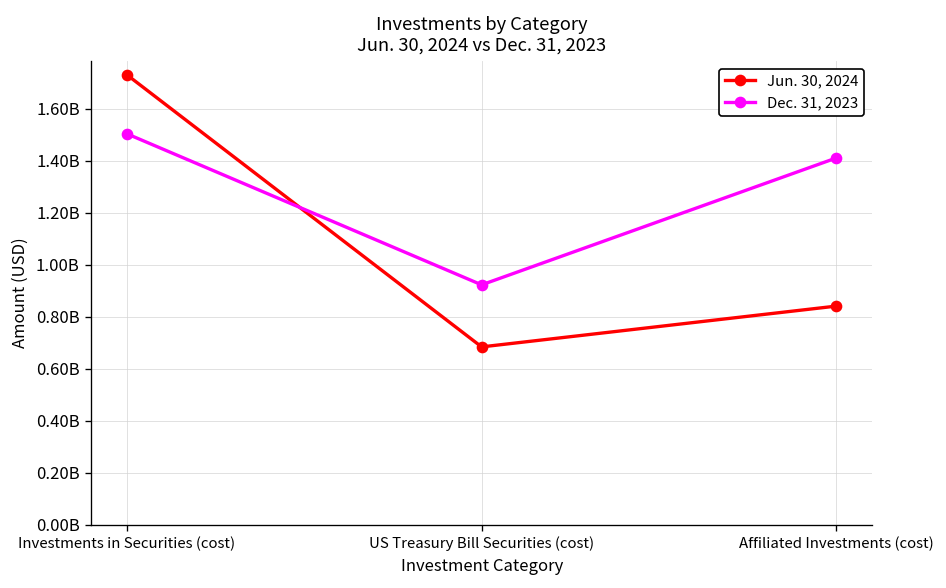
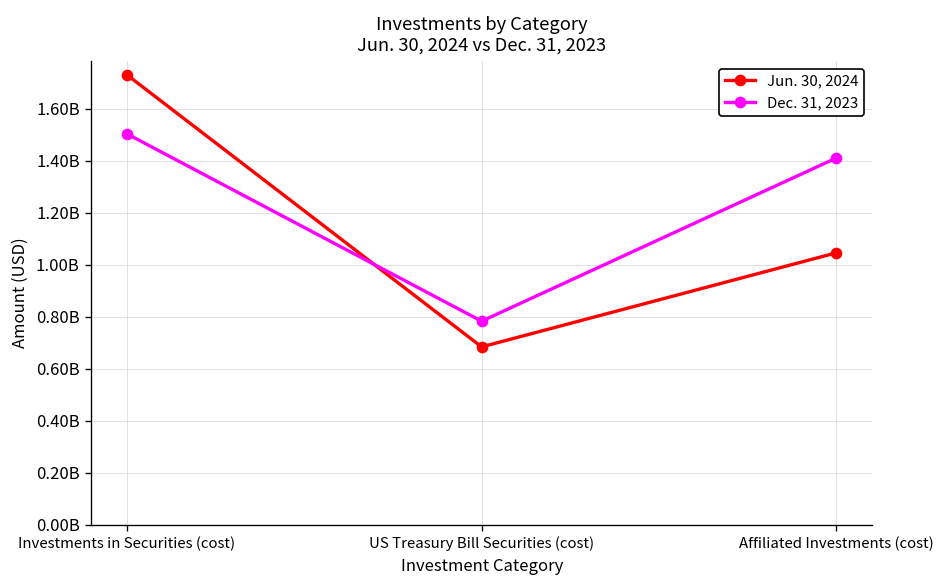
  {
    "Jun. 30, 2024": {
      "Investments in Securities (cost)": 1730000000,
      "US Treasury Bill Securities (cost)": 680000000,
-     "Affiliated Investments (cost)": 840000000
+     "Affiliated Investments (cost)": 1050000000
    },
    "Dec. 31, 2023": {
      "Investments in Securities (cost)": 1500000000,
-     "US Treasury Bill Securities (cost)": 920000000,
+     "US Treasury Bill Securities (cost)": 780000000,
      "Affiliated Investments (cost)": 1410000000
    }
  }
